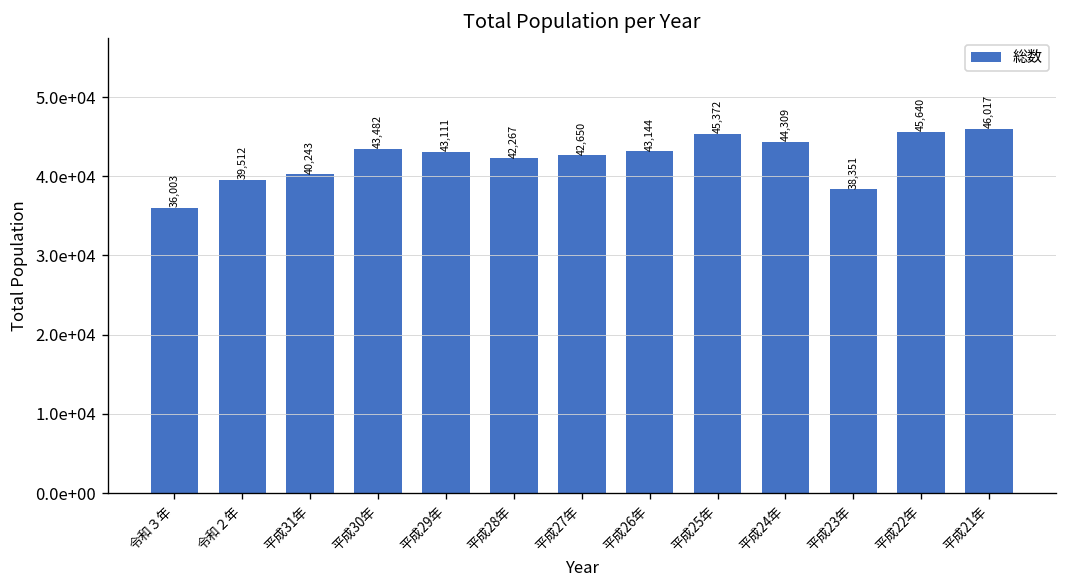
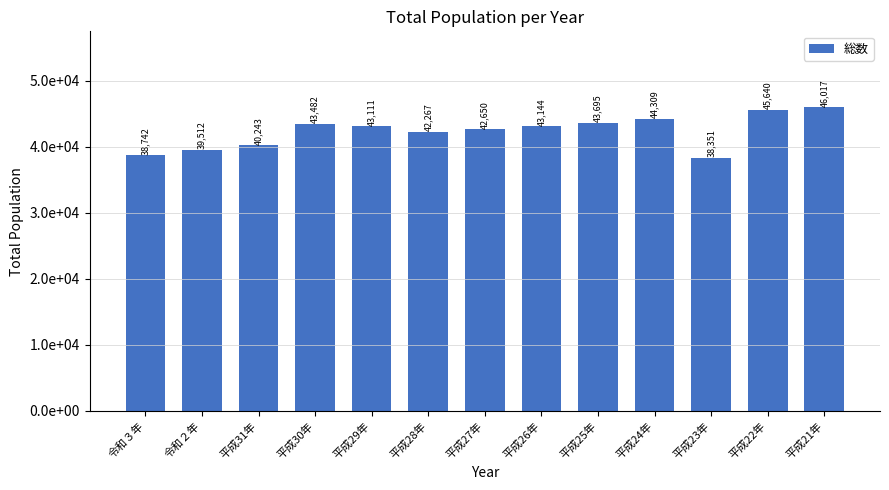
  {
-   "令和３年": "36,003",
+   "令和３年": "38,742",
    "令和２年": "39,512",
    "平成31年": "40,243",
    "平成30年": "43,482",
    "平成29年": "43,111",
    "平成28年": "42,267",
    "平成27年": "42,650",
    "平成26年": "43,144",
-   "平成25年": "45,372",
+   "平成25年": "43,695",
    "平成24年": "44,309",
    "平成23年": "38,351",
    "平成22年": "45,640",
    "平成21年": "46,017"
  }
